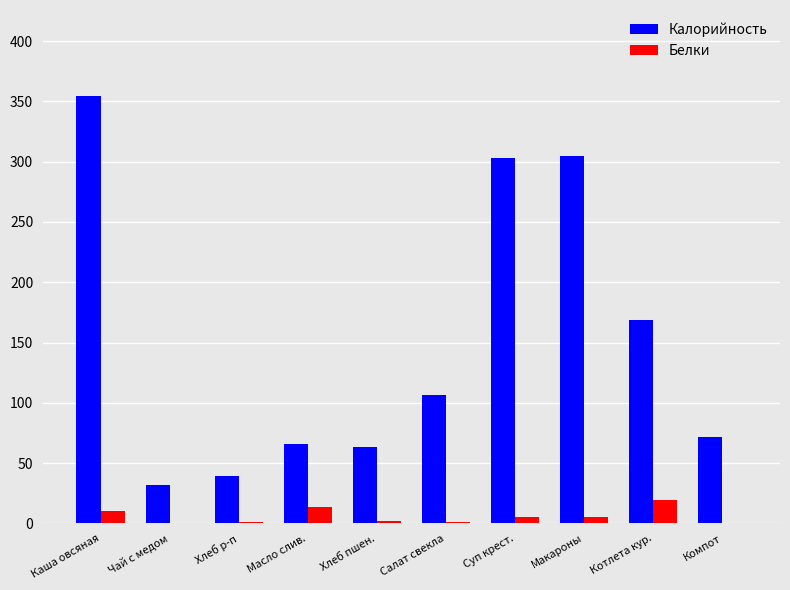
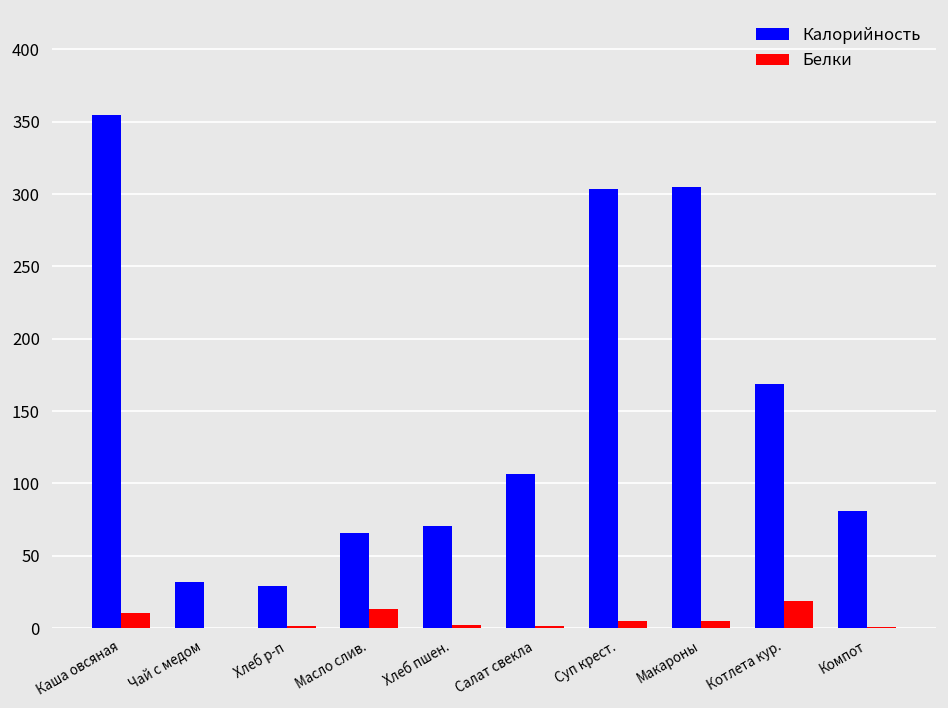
  {
    "Калорийность": {
      "Каша овсяная": 355,
      "Чай с медом": 32,
-     "Хлеб р-п": 39,
+     "Хлеб р-п": 29,
      "Масло слив.": 66,
-     "Хлеб пшен.": 63,
+     "Хлеб пшен.": 70,
      "Салат свекла": 106,
      "Суп крест.": 303,
      "Макароны": 305,
      "Котлета кур.": 169,
-     "Компот": 72
+     "Компот": 81
    },
    "Белки": {
      "Каша овсяная": 11,
      "Масло слив.": 13,
      "Хлеб пшен.": 2,
      "Суп крест.": 5,
      "Макароны": 5,
      "Котлета кур.": 19
    }
  }
